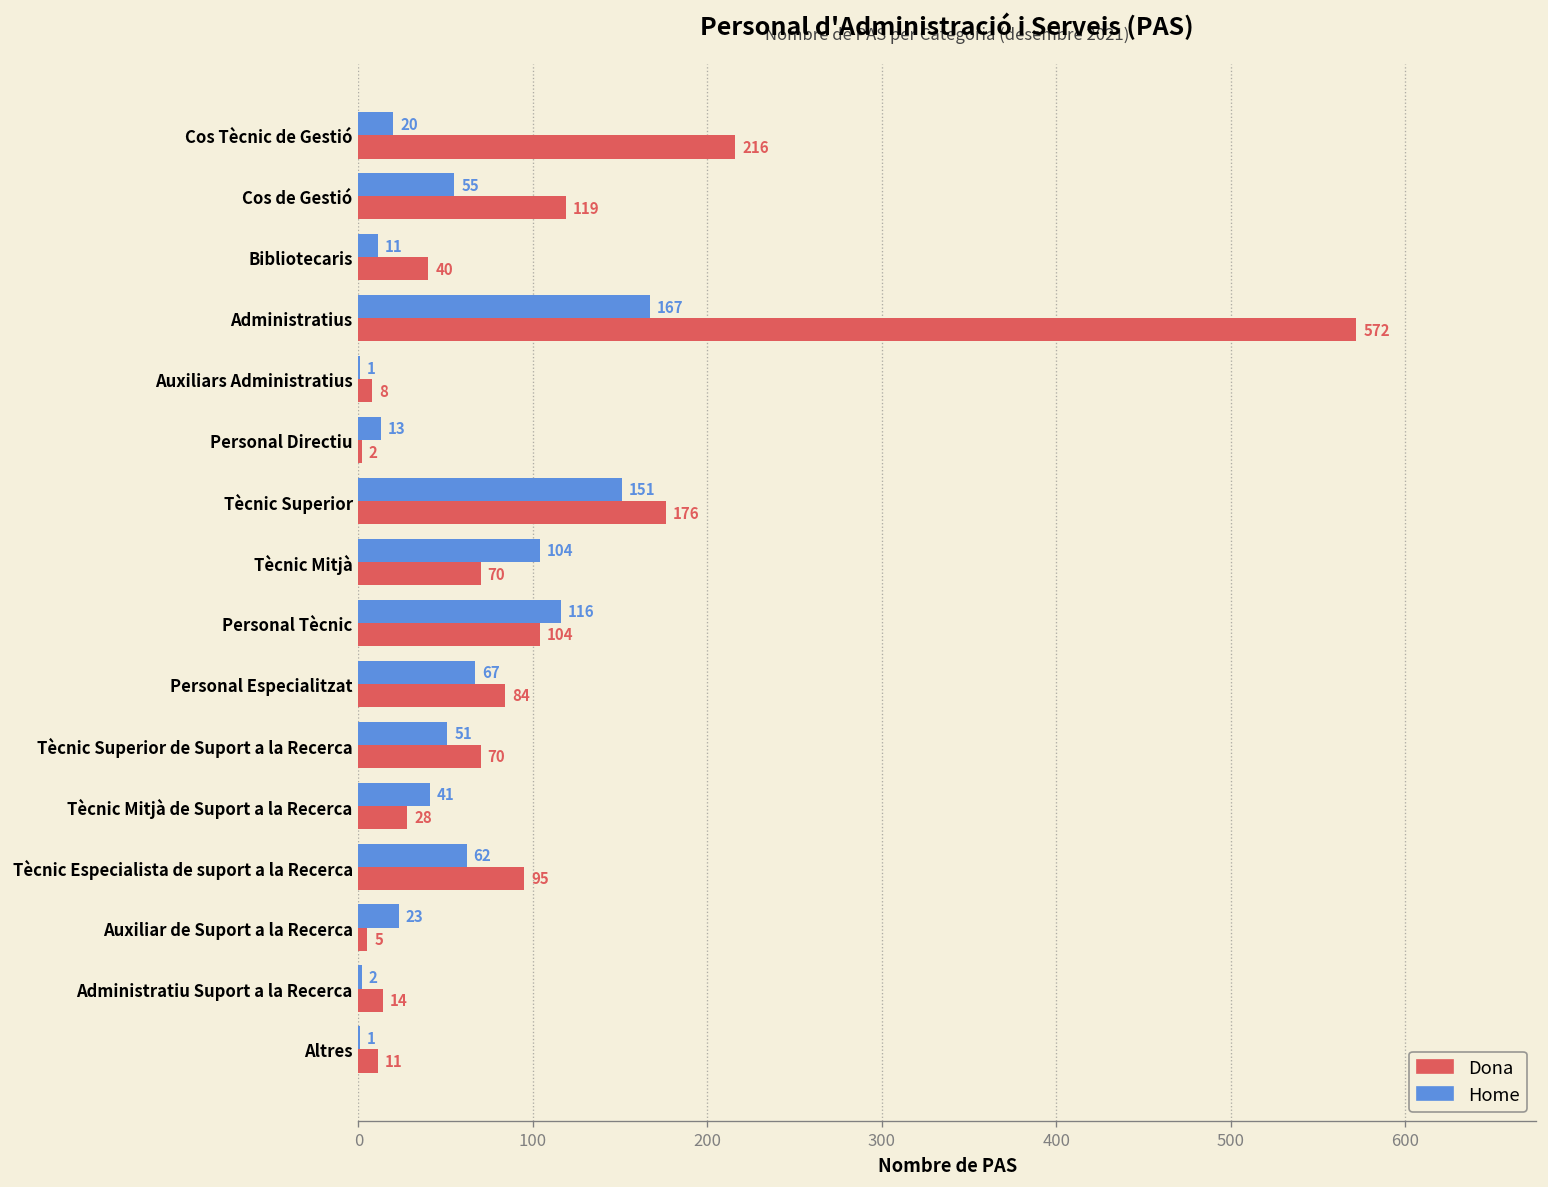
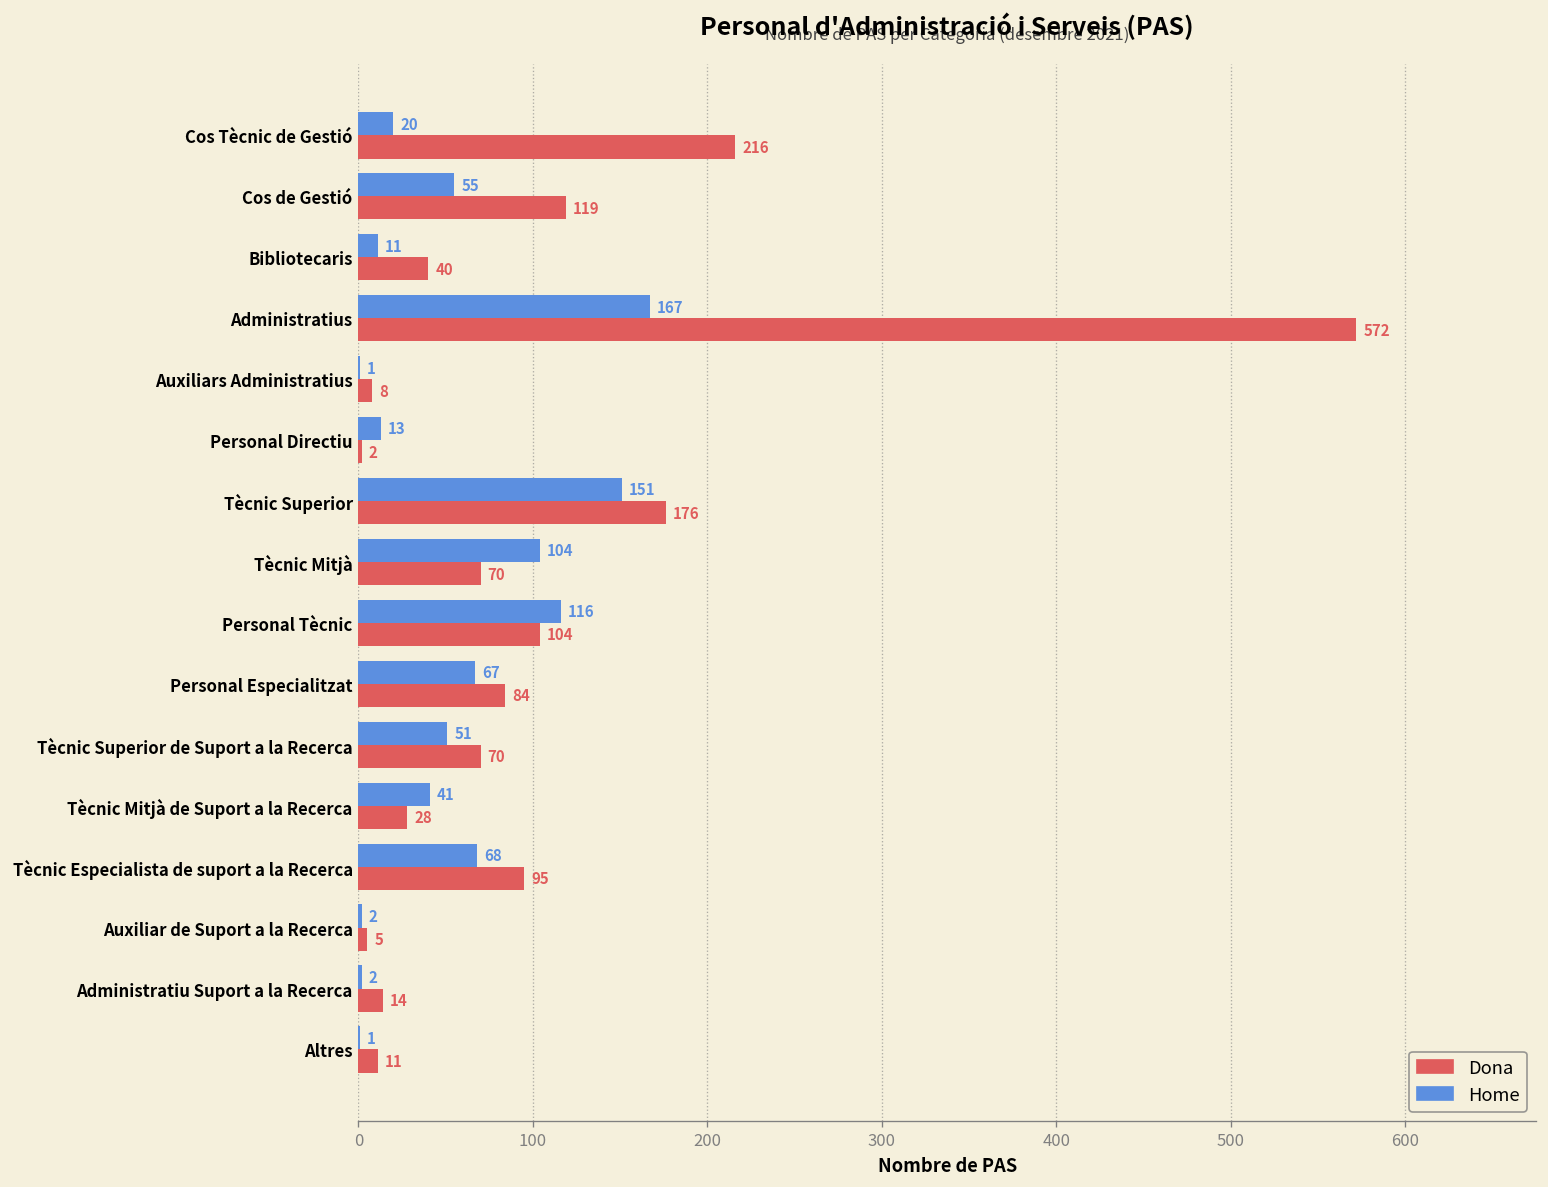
  {
    "Dona": {
      "Cos Tècnic de Gestió": 216,
      "Cos de Gestió": 119,
      "Bibliotecaris": 40,
      "Administratius": 572,
      "Auxiliars Administratius": 8,
      "Personal Directiu": 2,
      "Tècnic Superior": 176,
      "Tècnic Mitjà": 70,
      "Personal Tècnic": 104,
      "Personal Especialitzat": 84,
      "Tècnic Superior de Suport a la Recerca": 70,
      "Tècnic Mitjà de Suport a la Recerca": 28,
      "Tècnic Especialista de suport a la Recerca": 95,
      "Auxiliar de Suport a la Recerca": 5,
      "Administratiu Suport a la Recerca": 14,
      "Altres": 11
    },
    "Home": {
      "Cos Tècnic de Gestió": 20,
      "Cos de Gestió": 55,
      "Bibliotecaris": 11,
      "Administratius": 167,
      "Auxiliars Administratius": 1,
      "Personal Directiu": 13,
      "Tècnic Superior": 151,
      "Tècnic Mitjà": 104,
      "Personal Tècnic": 116,
      "Personal Especialitzat": 67,
      "Tècnic Superior de Suport a la Recerca": 51,
      "Tècnic Mitjà de Suport a la Recerca": 41,
-     "Tècnic Especialista de suport a la Recerca": 62,
-     "Auxiliar de Suport a la Recerca": 23,
+     "Tècnic Especialista de suport a la Recerca": 68,
+     "Auxiliar de Suport a la Recerca": 2,
      "Administratiu Suport a la Recerca": 2,
      "Altres": 1
    }
  }
